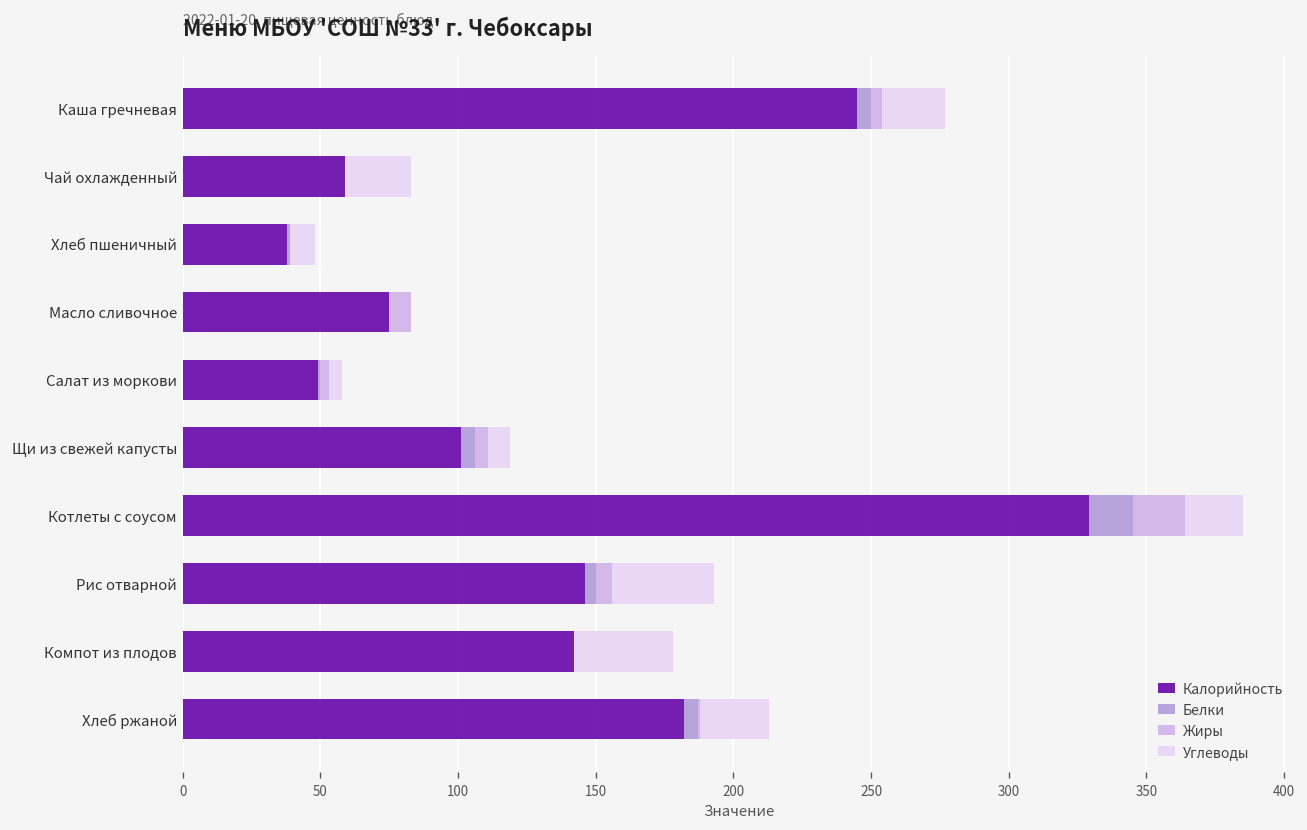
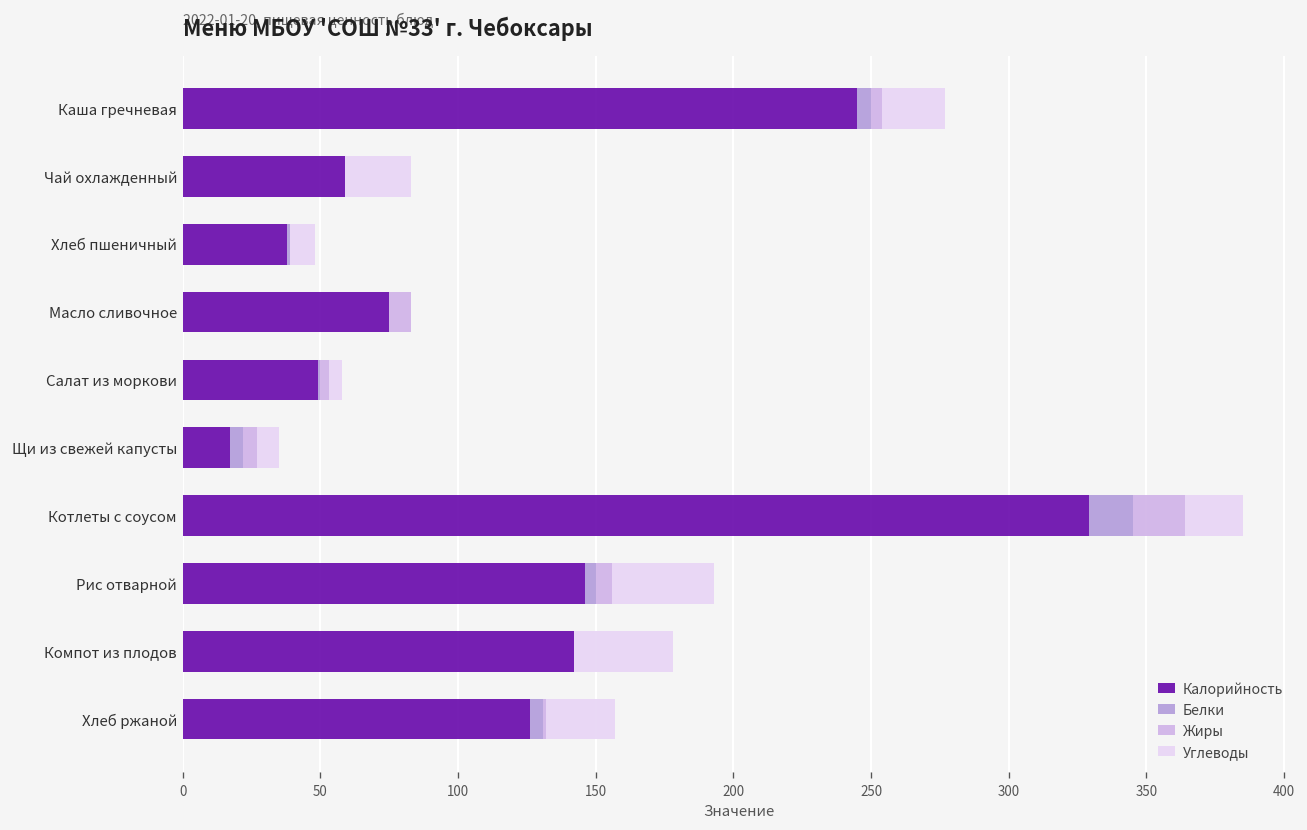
  {
    "Калорийность": {
      "Каша гречневая": 245,
      "Чай охлажденный": 59,
      "Хлеб пшеничный": 38,
      "Масло сливочное": 75,
      "Салат из моркови": 49,
-     "Щи из свежей капусты": 101,
+     "Щи из свежей капусты": 17,
      "Котлеты с соусом": 329,
      "Рис отварной": 146,
      "Компот из плодов": 142,
-     "Хлеб ржаной": 182
+     "Хлеб ржаной": 126
    }
  }
